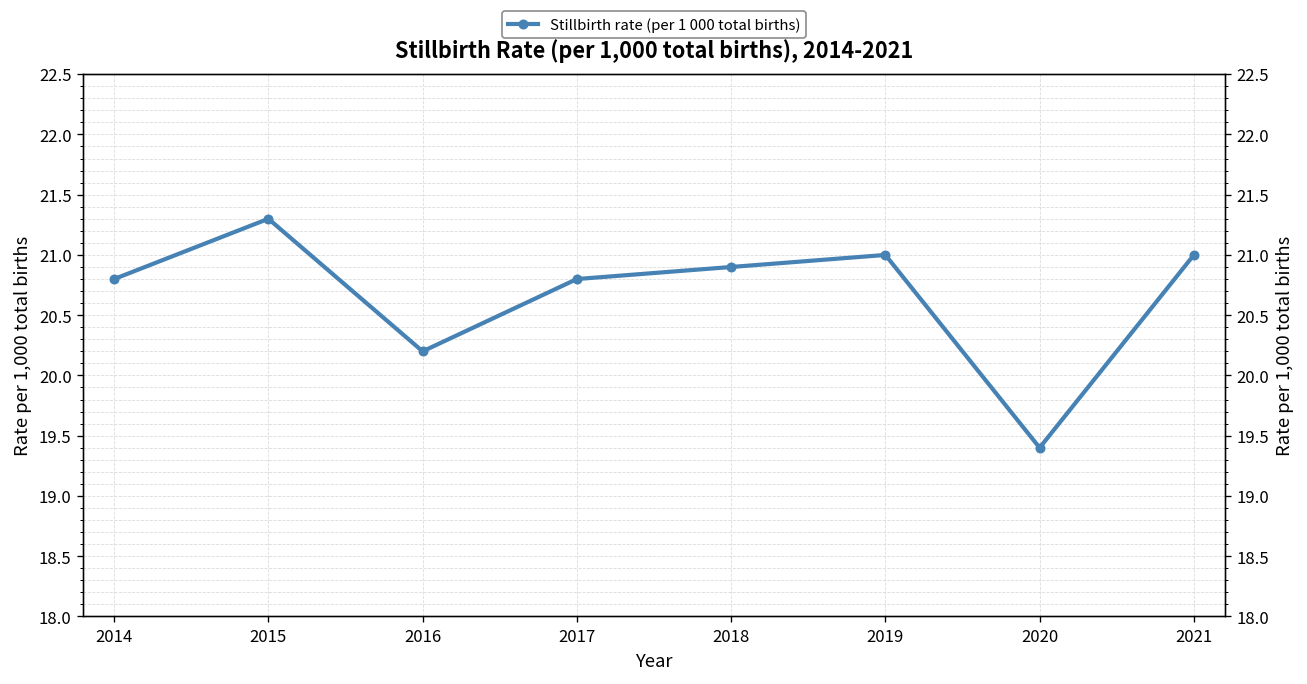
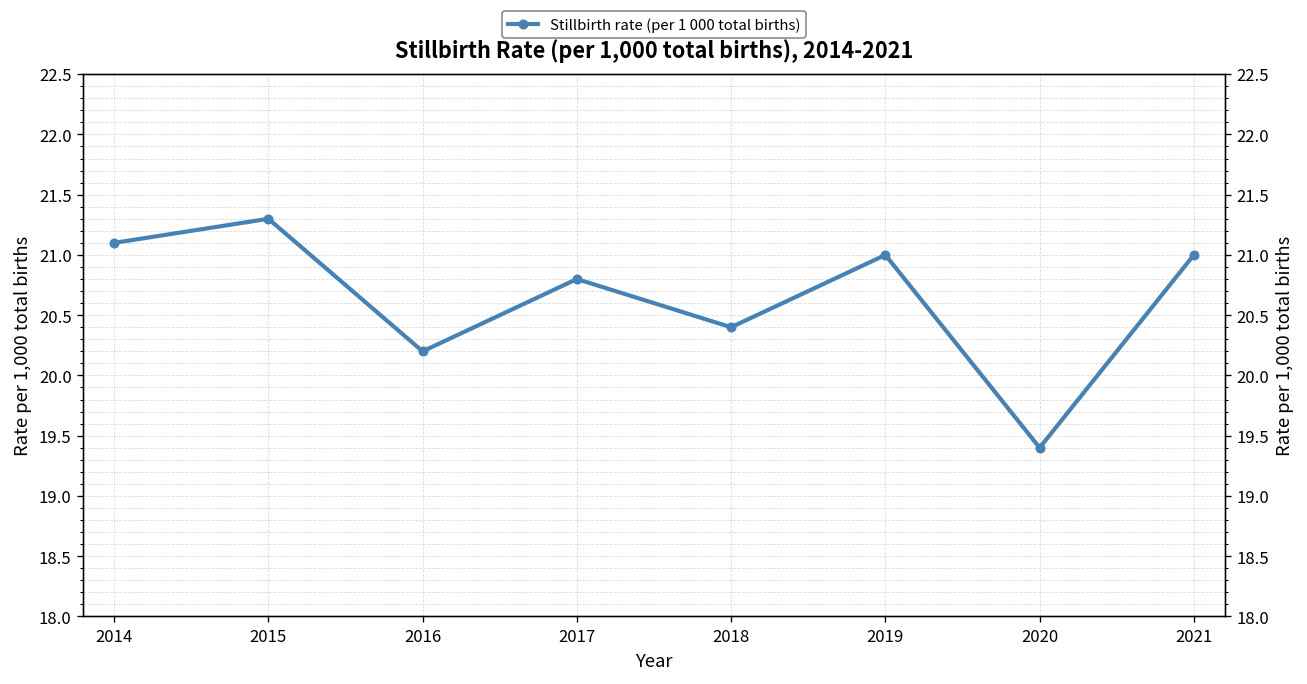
  {
-   "2014": 20.8,
+   "2014": 21.1,
    "2015": 21.3,
    "2016": 20.2,
    "2017": 20.8,
-   "2018": 20.9,
+   "2018": 20.4,
    "2019": 21.0,
    "2020": 19.4,
    "2021": 21.0
  }
